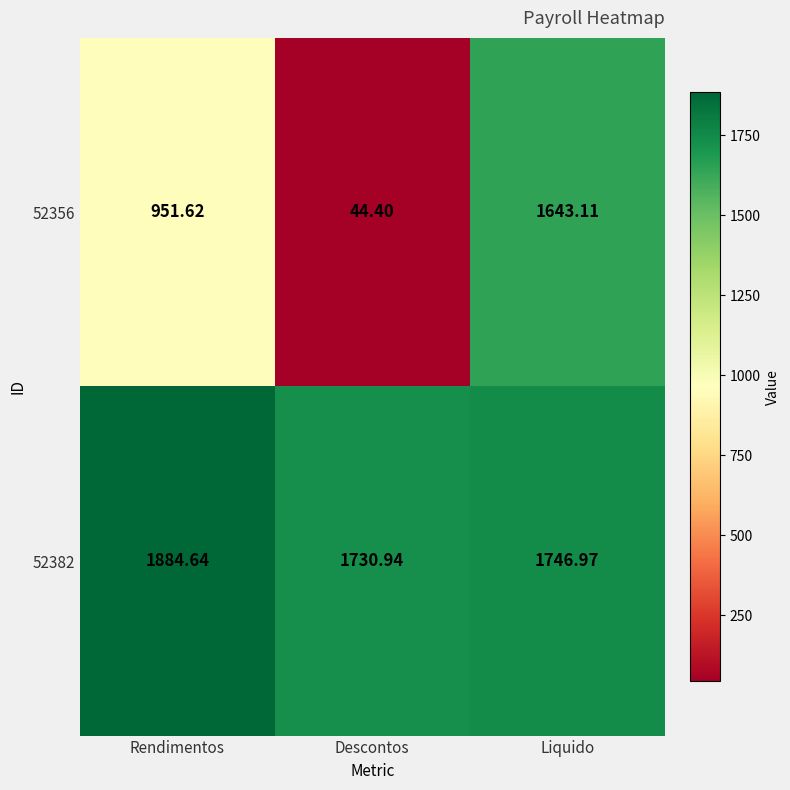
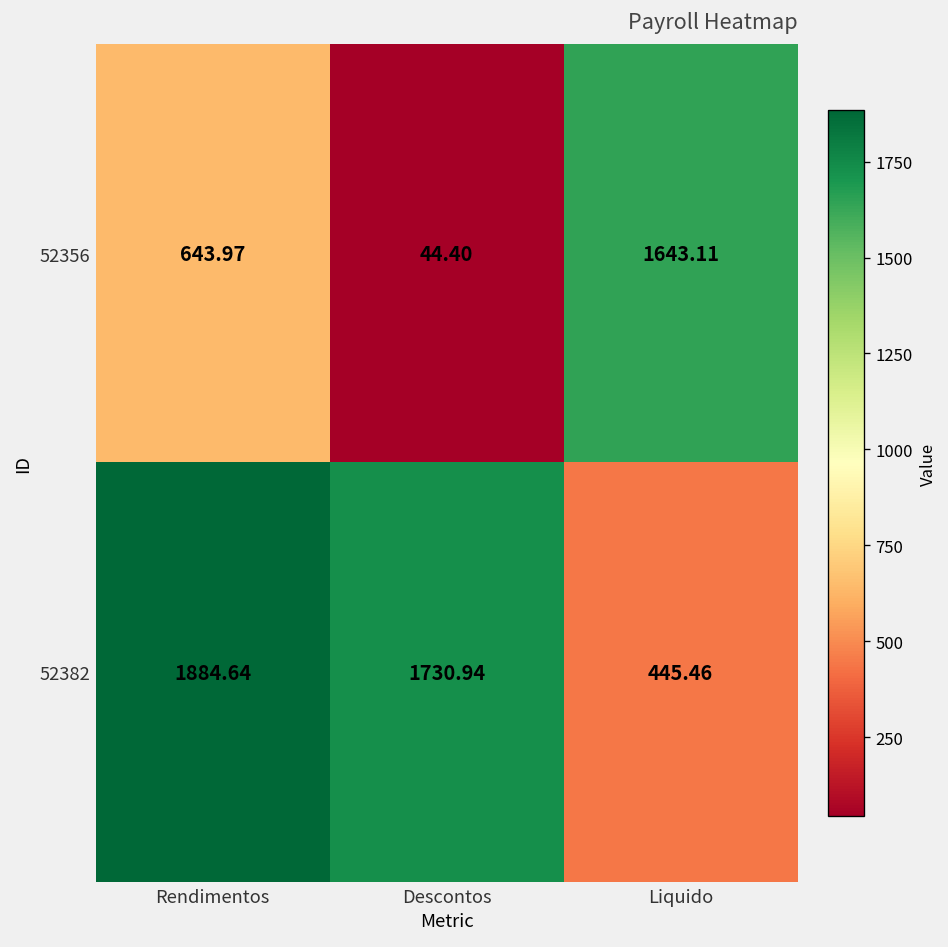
  {
    "52356": {
-     "Rendimentos": 951.62,
+     "Rendimentos": 643.97,
      "Descontos": 44.40,
      "Liquido": 1643.11
    },
    "52382": {
      "Rendimentos": 1884.64,
      "Descontos": 1730.94,
-     "Liquido": 1746.97
+     "Liquido": 445.46
    }
  }
